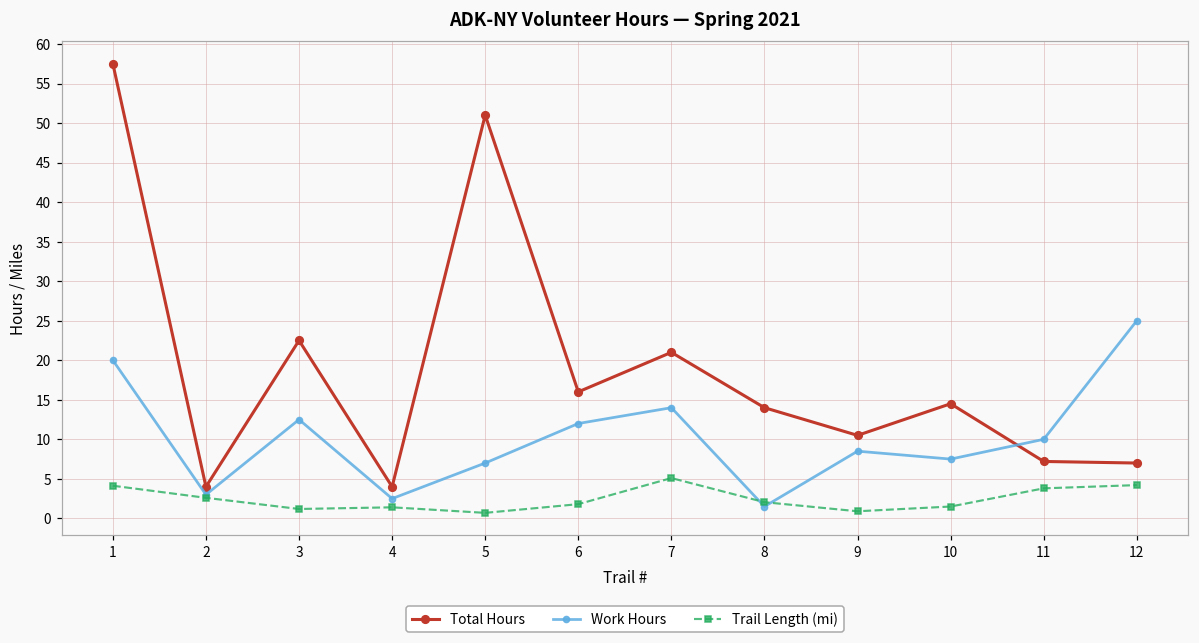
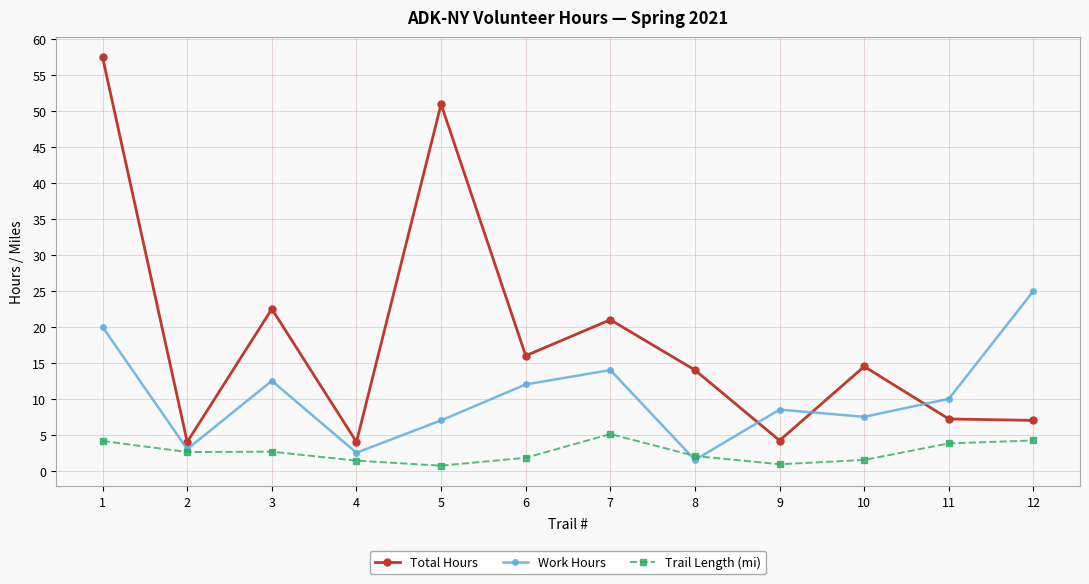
  {
    "Total Hours": {
      "1": 58,
      "2": 4,
      "3": 23,
      "4": 4,
      "5": 51,
      "6": 16,
      "7": 21,
      "8": 14,
-     "9": 11,
+     "9": 4,
      "10": 15,
      "11": 7,
      "12": 7
    },
    "Work Hours": {
      "1": 20,
      "2": 3,
      "3": 13,
      "4": 3,
      "5": 7,
      "6": 12,
      "7": 14,
      "8": 2,
      "9": 9,
      "10": 8,
      "11": 10,
      "12": 25
    },
    "Trail Length (mi)": {
      "1": 4,
      "2": 3,
-     "3": 1,
+     "3": 3,
      "4": 1,
      "5": 1,
      "6": 2,
      "7": 5,
      "8": 2,
      "9": 1,
      "10": 2,
      "11": 4,
      "12": 4
    }
  }
